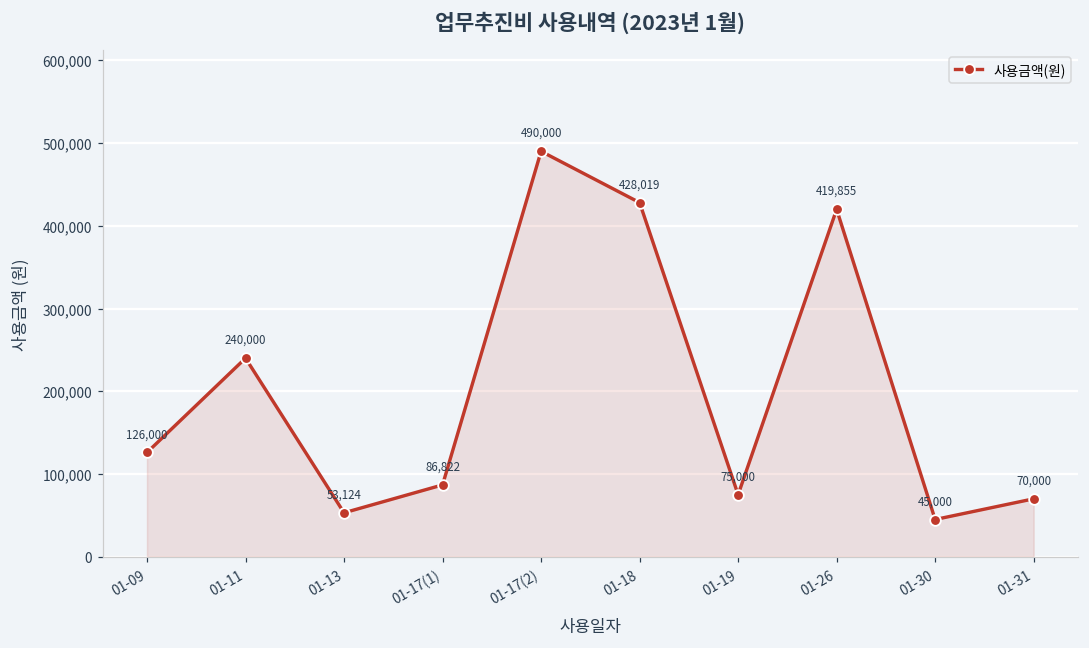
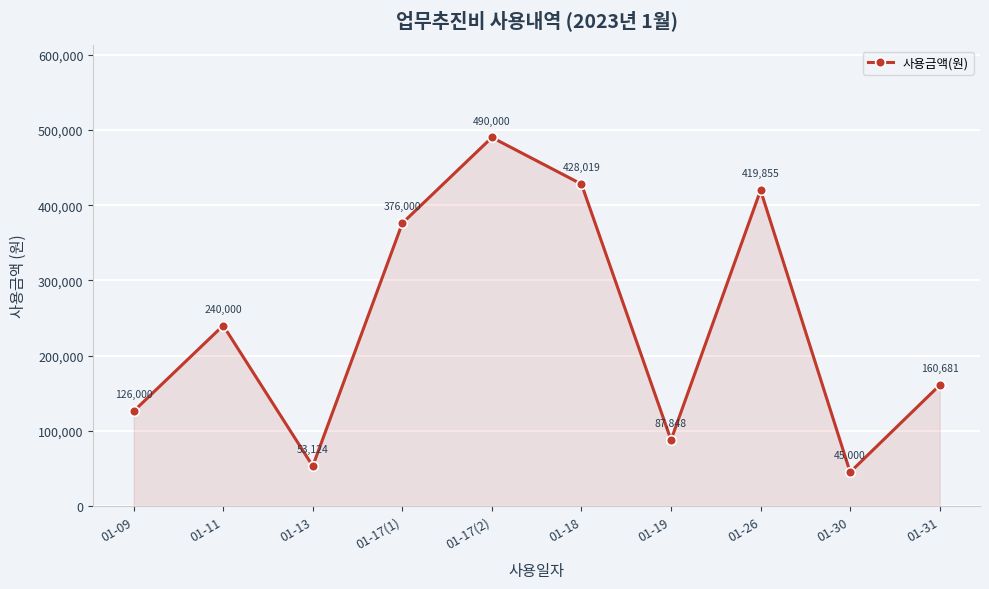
  {
    "01-09": "126,000",
    "01-11": "240,000",
    "01-13": "53,124",
-   "01-17(1)": "86,822",
+   "01-17(1)": "376,000",
    "01-17(2)": "490,000",
    "01-18": "428,019",
-   "01-19": "75,000",
+   "01-19": "87,848",
    "01-26": "419,855",
    "01-30": "45,000",
-   "01-31": "70,000"
+   "01-31": "160,681"
  }
